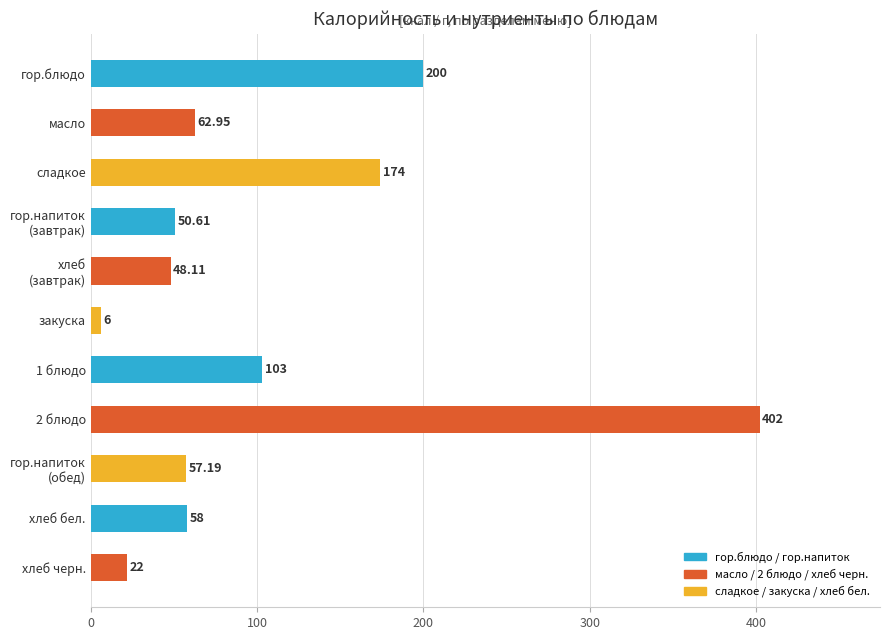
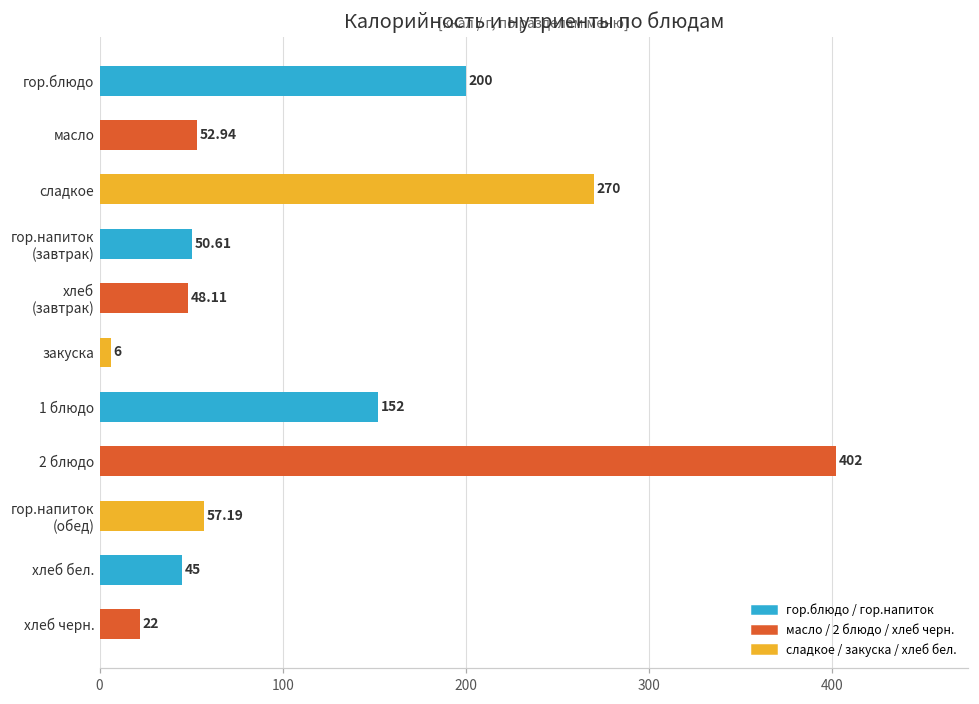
  {
    "гор.блюдо": 200,
-   "масло": 62.95,
-   "сладкое": 174,
+   "масло": 52.94,
+   "сладкое": 270,
    "гор.напиток (завтрак)": 50.61,
    "хлеб (завтрак)": 48.11,
    "закуска": 6,
-   "1 блюдо": 103,
+   "1 блюдо": 152,
    "2 блюдо": 402,
    "гор.напиток (обед)": 57.19,
-   "хлеб бел.": 58,
+   "хлеб бел.": 45,
    "хлеб черн.": 22
  }
